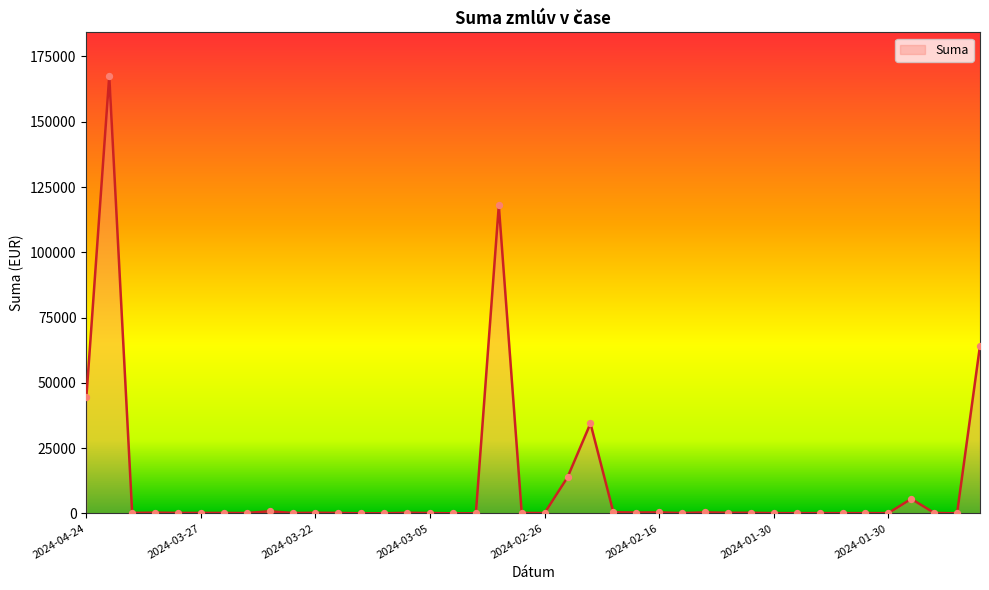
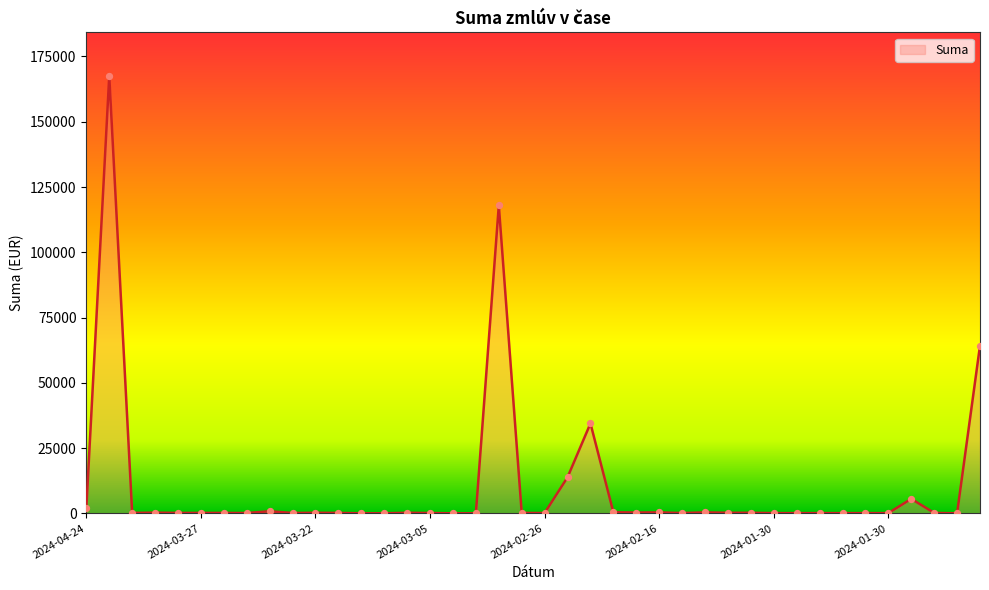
  {
-   "2024-04-24": 44000,
+   "2024-04-24": 2000,
    "2024-03-05": 0,
    "2024-02-26": 0
  }
